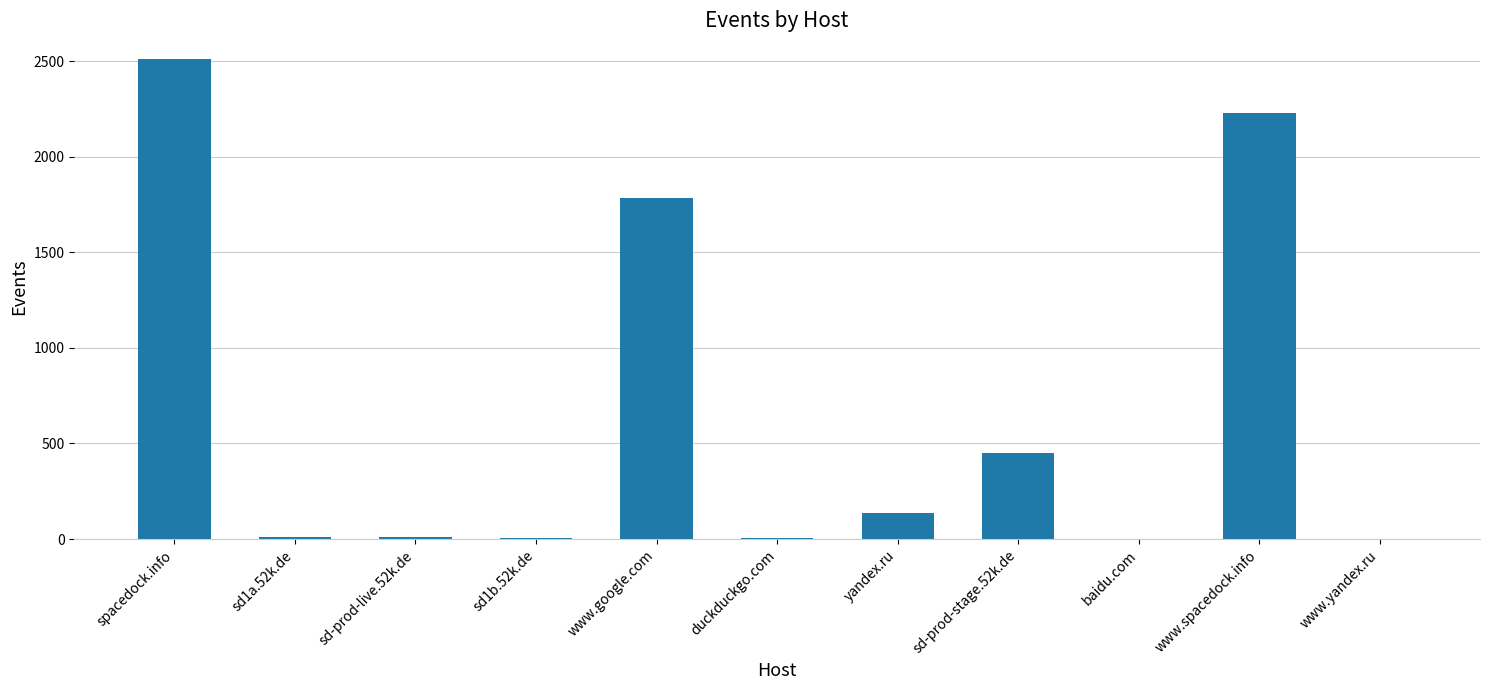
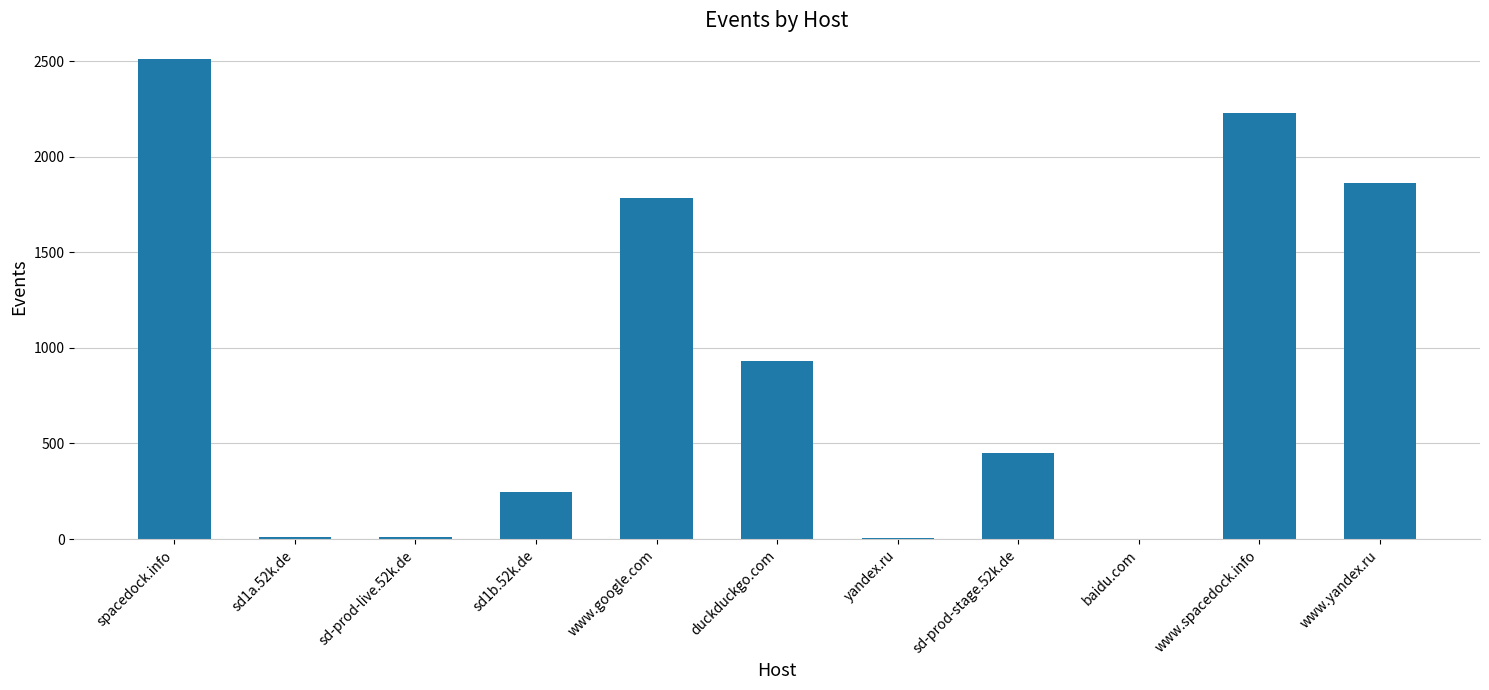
  {
    "spacedock.info": 2510,
-   "sd1b.52k.de": 10,
+   "sd1b.52k.de": 250,
    "www.google.com": 1780,
-   "duckduckgo.com": 0,
-   "yandex.ru": 130,
+   "duckduckgo.com": 930,
+   "yandex.ru": 0,
    "sd-prod-stage.52k.de": 450,
    "www.spacedock.info": 2230,
-   "www.yandex.ru": 0
+   "www.yandex.ru": 1860
  }
